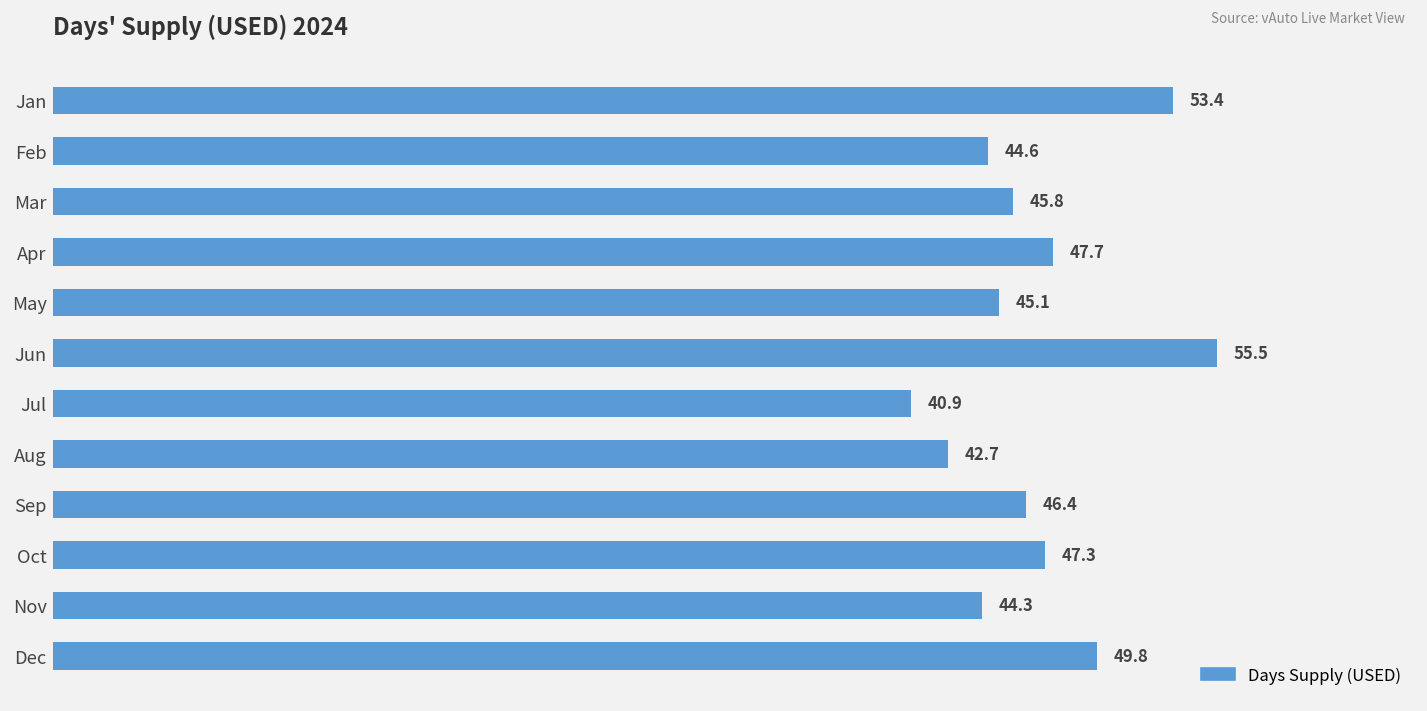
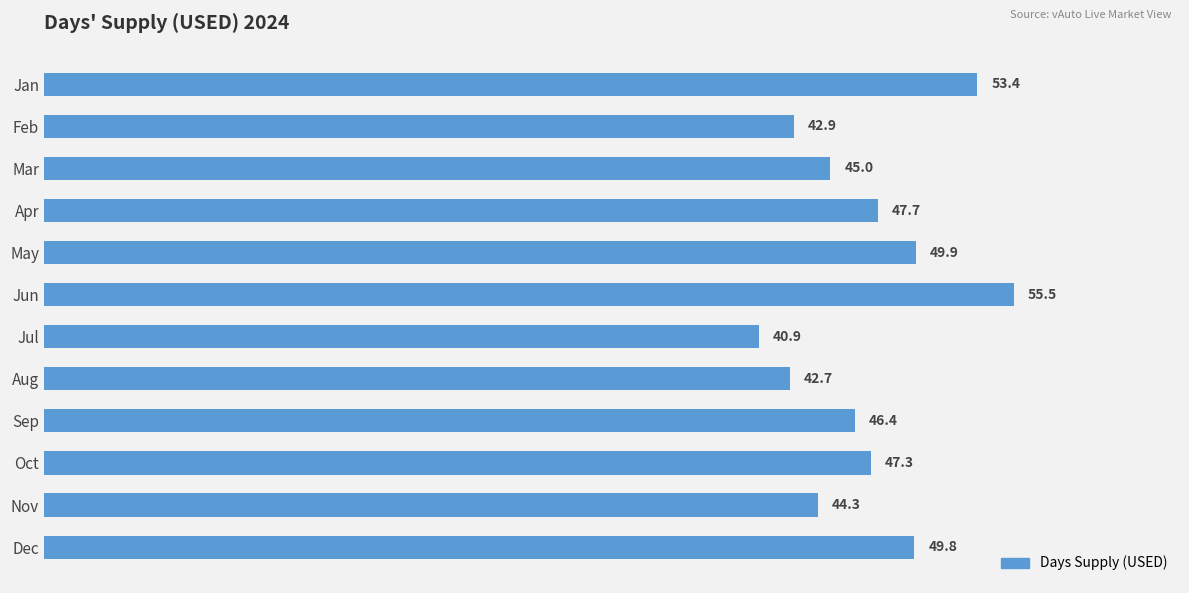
  {
    "Jan": 53.4,
-   "Feb": 44.6,
-   "Mar": 45.8,
+   "Feb": 42.9,
+   "Mar": 45.0,
    "Apr": 47.7,
-   "May": 45.1,
+   "May": 49.9,
    "Jun": 55.5,
    "Jul": 40.9,
    "Aug": 42.7,
    "Sep": 46.4,
    "Oct": 47.3,
    "Nov": 44.3,
    "Dec": 49.8
  }
